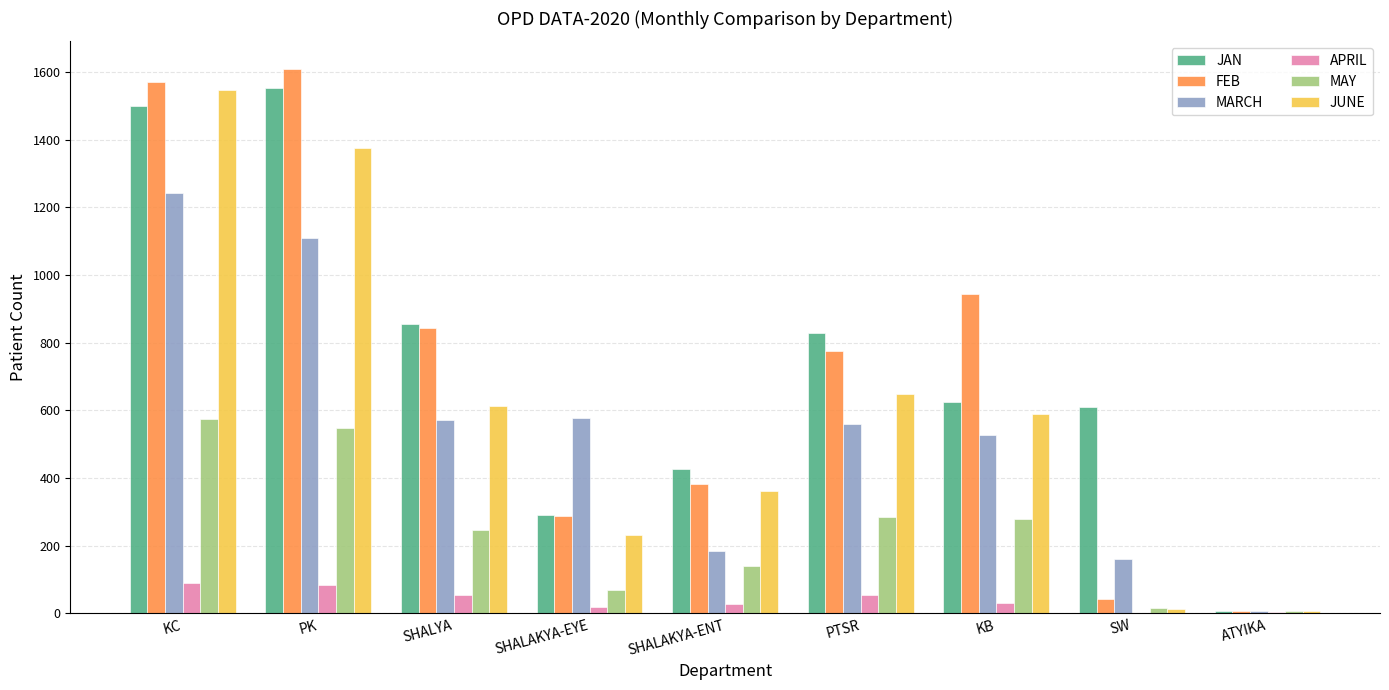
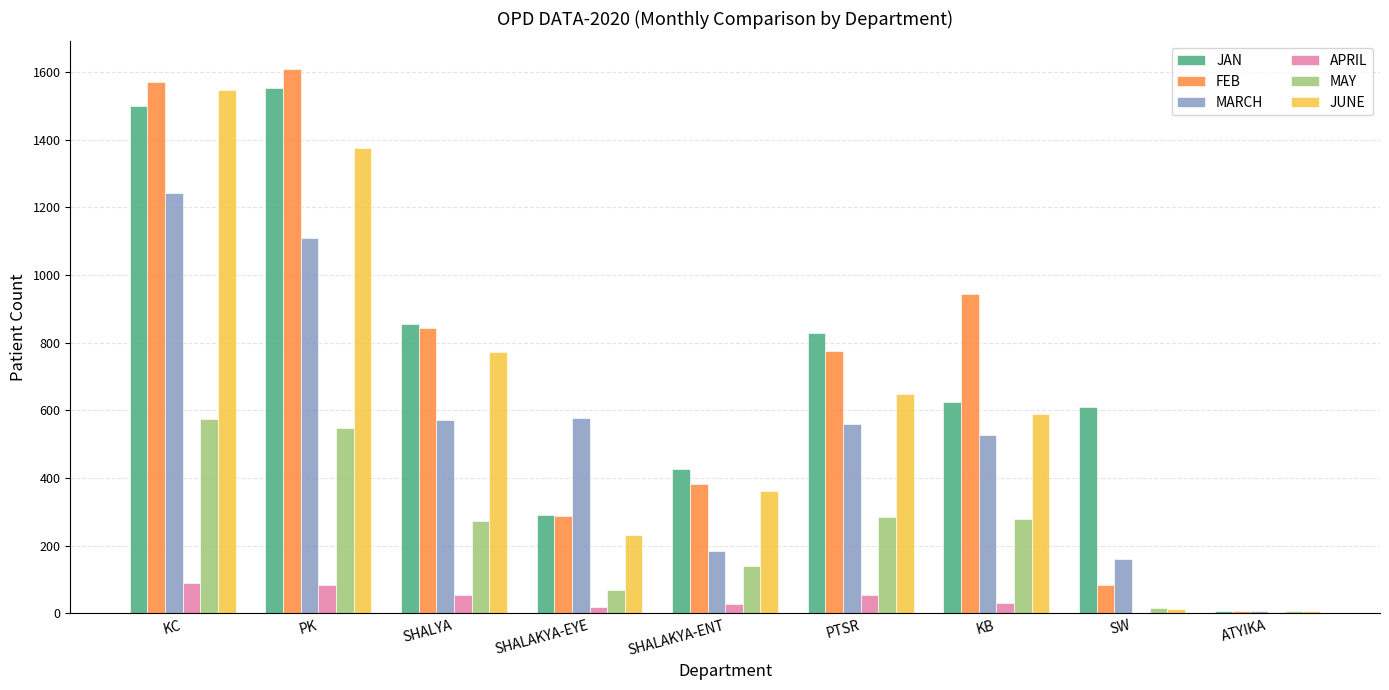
  {
    "JAN": {
      "KC": 1500,
      "PK": 1550,
      "SHALYA": 860,
      "SHALAKYA-EYE": 290,
      "SHALAKYA-ENT": 430,
      "PTSR": 830,
      "KB": 630,
      "SW": 610,
      "ATYIKA": 10
    },
    "FEB": {
      "KC": 1570,
      "PK": 1610,
      "SHALYA": 840,
      "SHALAKYA-EYE": 290,
      "SHALAKYA-ENT": 380,
      "PTSR": 780,
      "KB": 940,
-     "SW": 40,
+     "SW": 80,
      "ATYIKA": 10
    },
    "MARCH": {
      "KC": 1240,
      "PK": 1110,
      "SHALYA": 570,
      "SHALAKYA-EYE": 580,
      "SHALAKYA-ENT": 190,
      "PTSR": 560,
      "KB": 530,
      "SW": 160
    },
    "APRIL": {
      "KC": 90,
      "PK": 80,
      "SHALYA": 60,
      "SHALAKYA-EYE": 20,
      "SHALAKYA-ENT": 30,
      "PTSR": 60,
      "KB": 30
    },
    "MAY": {
      "KC": 580,
      "PK": 550,
-     "SHALYA": 250,
+     "SHALYA": 270,
      "SHALAKYA-EYE": 70,
      "SHALAKYA-ENT": 140,
      "PTSR": 290,
      "KB": 280,
      "SW": 20
    },
    "JUNE": {
      "KC": 1550,
      "PK": 1370,
-     "SHALYA": 610,
+     "SHALYA": 770,
      "SHALAKYA-EYE": 230,
      "SHALAKYA-ENT": 360,
      "PTSR": 650,
      "KB": 590,
      "SW": 10,
      "ATYIKA": 10
    }
  }
